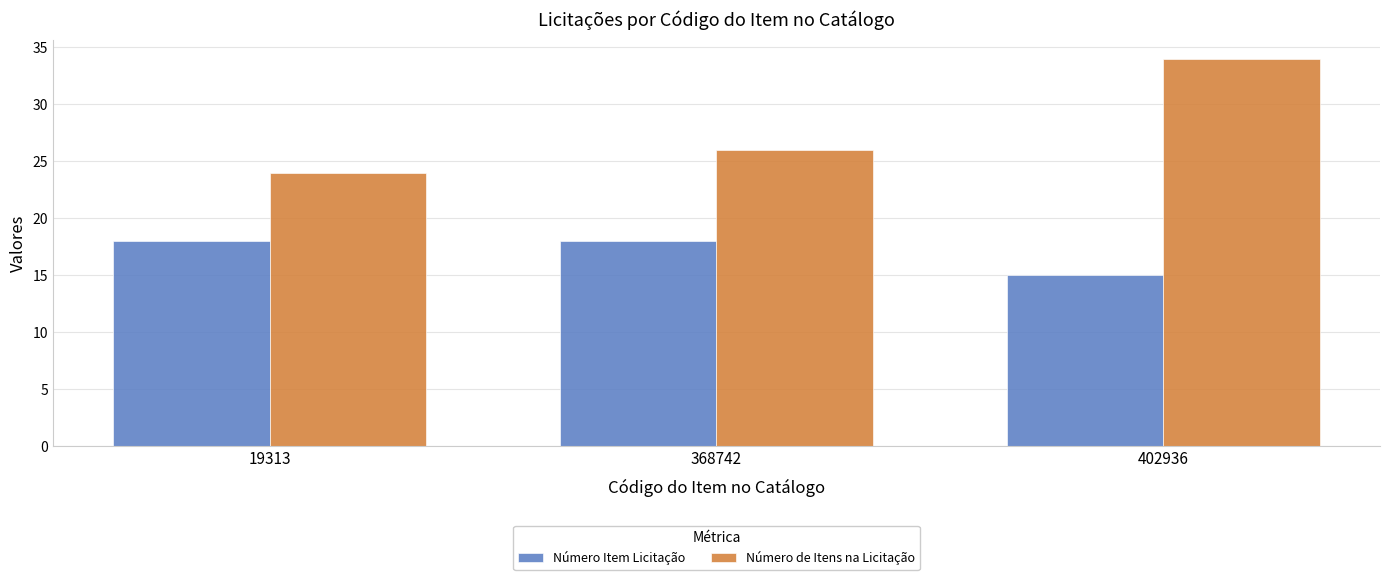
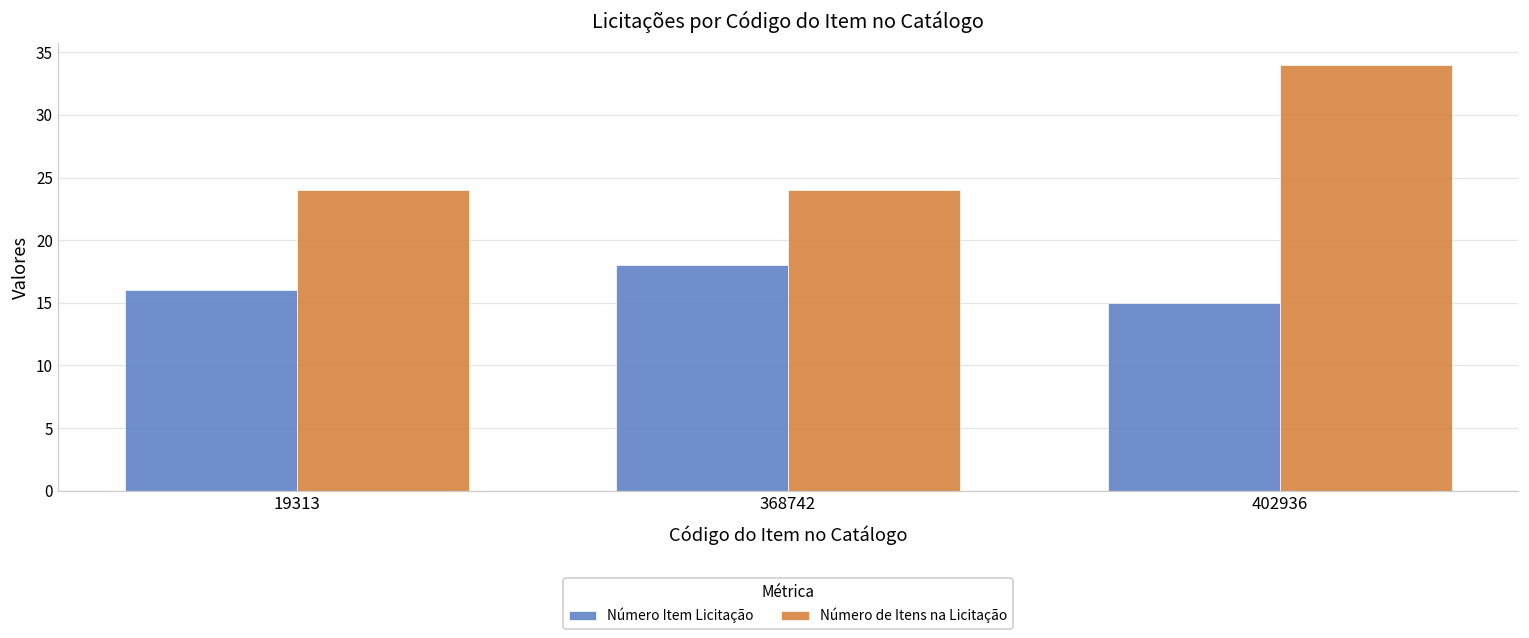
  {
    "Número Item Licitação": {
-     "19313": 18,
+     "19313": 16,
      "368742": 18,
      "402936": 15
    },
    "Número de Itens na Licitação": {
      "19313": 24,
-     "368742": 26,
+     "368742": 24,
      "402936": 34
    }
  }
